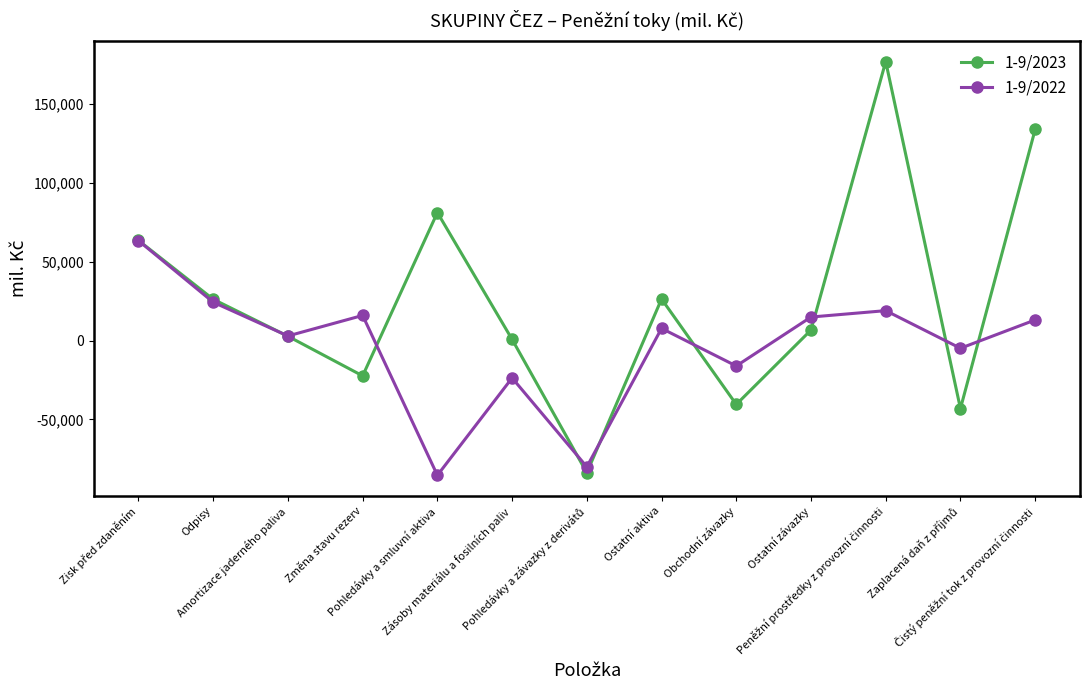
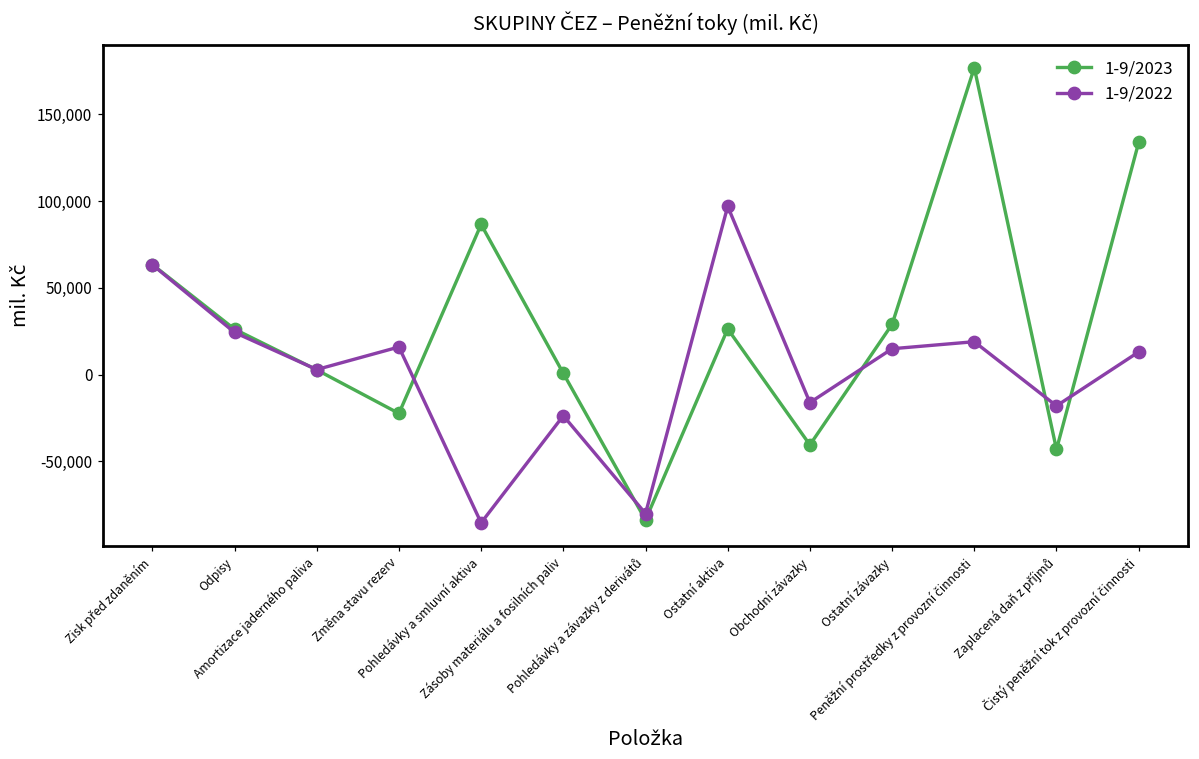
  {
    "1-9/2023": {
      "Odpisy": "26,000",
      "Změna stavu rezerv": "-22,000",
-     "Pohledávky a smluvní aktiva": "81,000",
+     "Pohledávky a smluvní aktiva": "86,000",
      "Zásoby materiálu a fosilních paliv": "1,000",
      "Pohledávky a závazky z derivátů": "-84,000",
      "Ostatní aktiva": "26,000",
      "Obchodní závazky": "-40,000",
-     "Ostatní závazky": "7,000",
+     "Ostatní závazky": "29,000",
      "Peněžní prostředky z provozní činnosti": "177,000",
      "Zaplacená daň z příjmů": "-43,000",
      "Čistý peněžní tok z provozní činnosti": "134,000"
    },
    "1-9/2022": {
      "Odpisy": "24,000",
      "Změna stavu rezerv": "16,000",
      "Pohledávky a smluvní aktiva": "-85,000",
      "Zásoby materiálu a fosilních paliv": "-24,000",
      "Pohledávky a závazky z derivátů": "-80,000",
-     "Ostatní aktiva": "8,000",
+     "Ostatní aktiva": "97,000",
      "Obchodní závazky": "-16,000",
      "Ostatní závazky": "15,000",
      "Peněžní prostředky z provozní činnosti": "19,000",
-     "Zaplacená daň z příjmů": "-5,000",
+     "Zaplacená daň z příjmů": "-18,000",
      "Čistý peněžní tok z provozní činnosti": "13,000"
    }
  }
